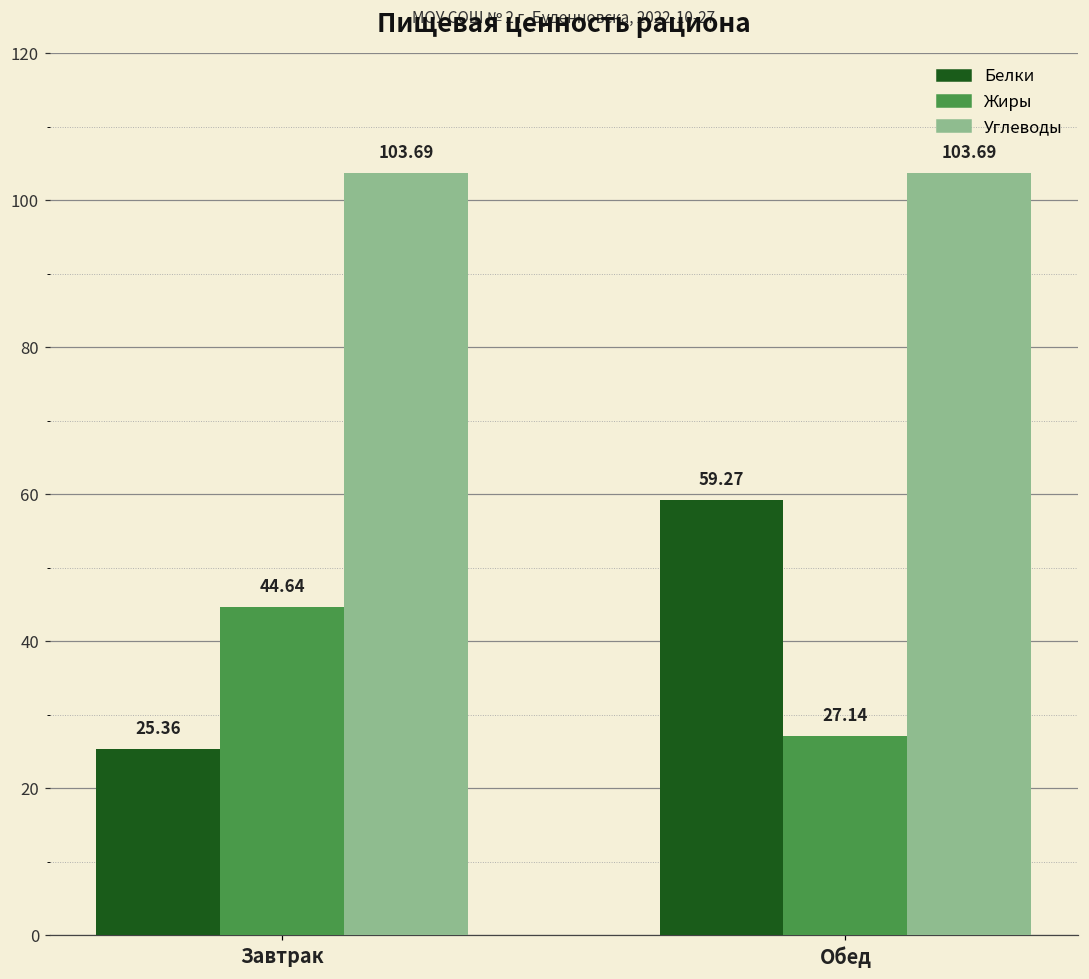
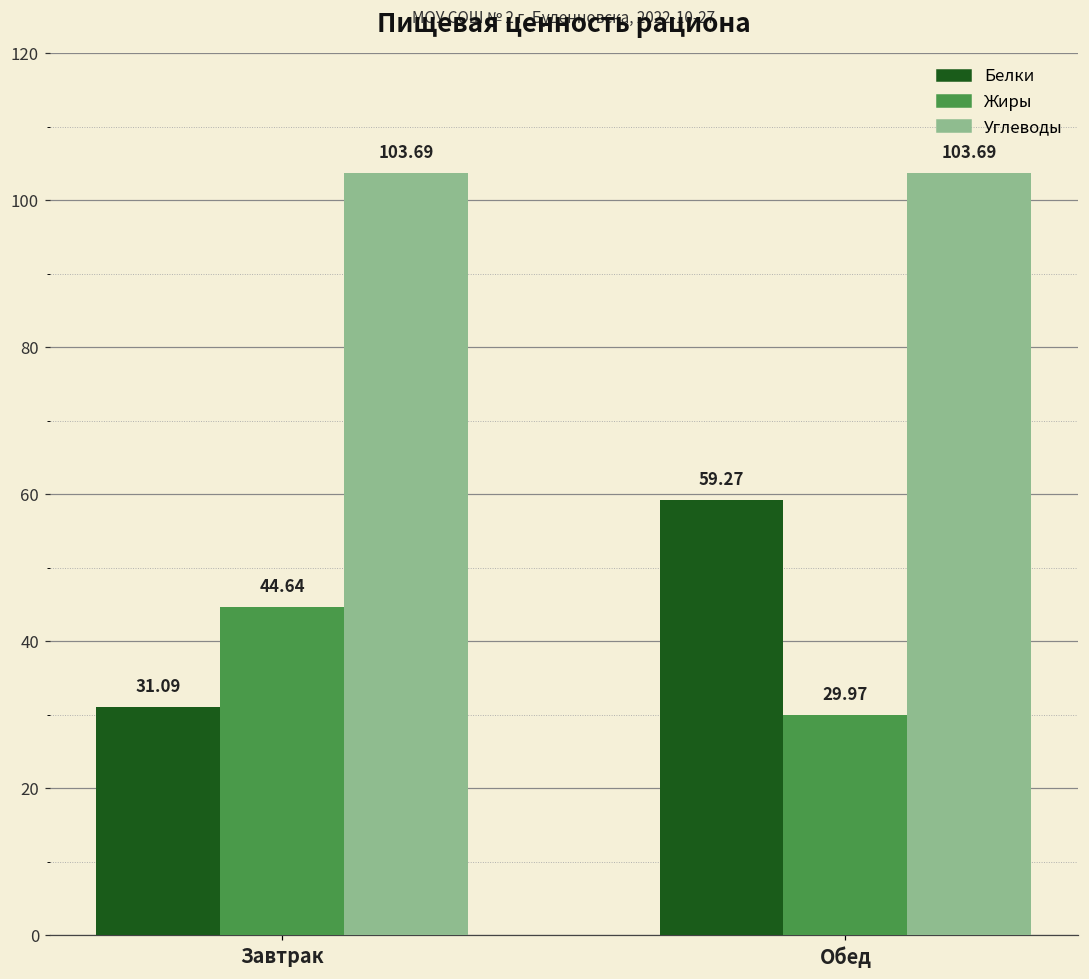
  {
    "Белки": {
-     "Завтрак": 25.36,
+     "Завтрак": 31.09,
      "Обед": 59.27
    },
    "Жиры": {
      "Завтрак": 44.64,
-     "Обед": 27.14
+     "Обед": 29.97
    },
    "Углеводы": {
      "Завтрак": 103.69,
      "Обед": 103.69
    }
  }
